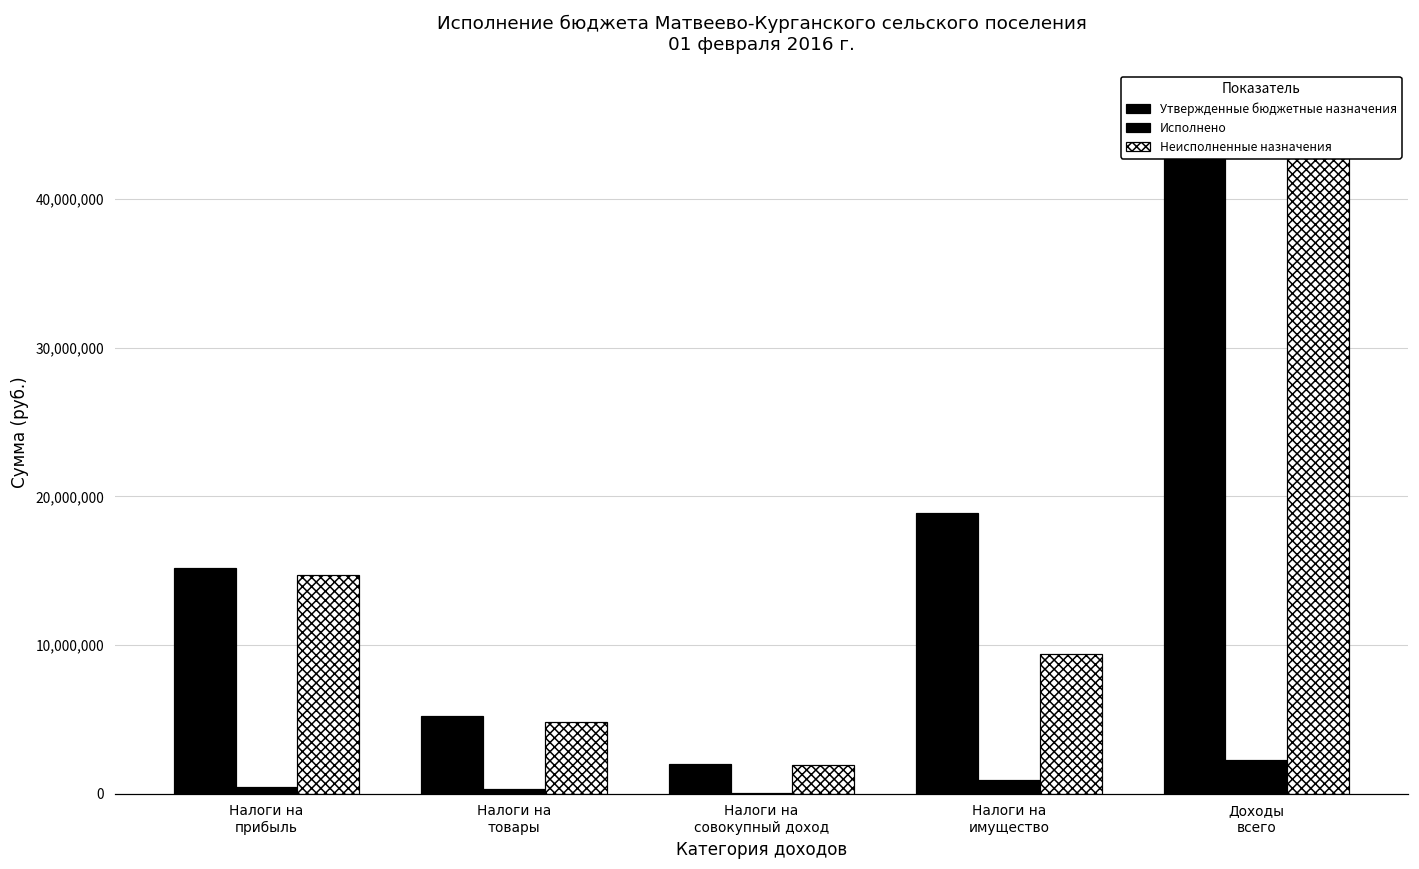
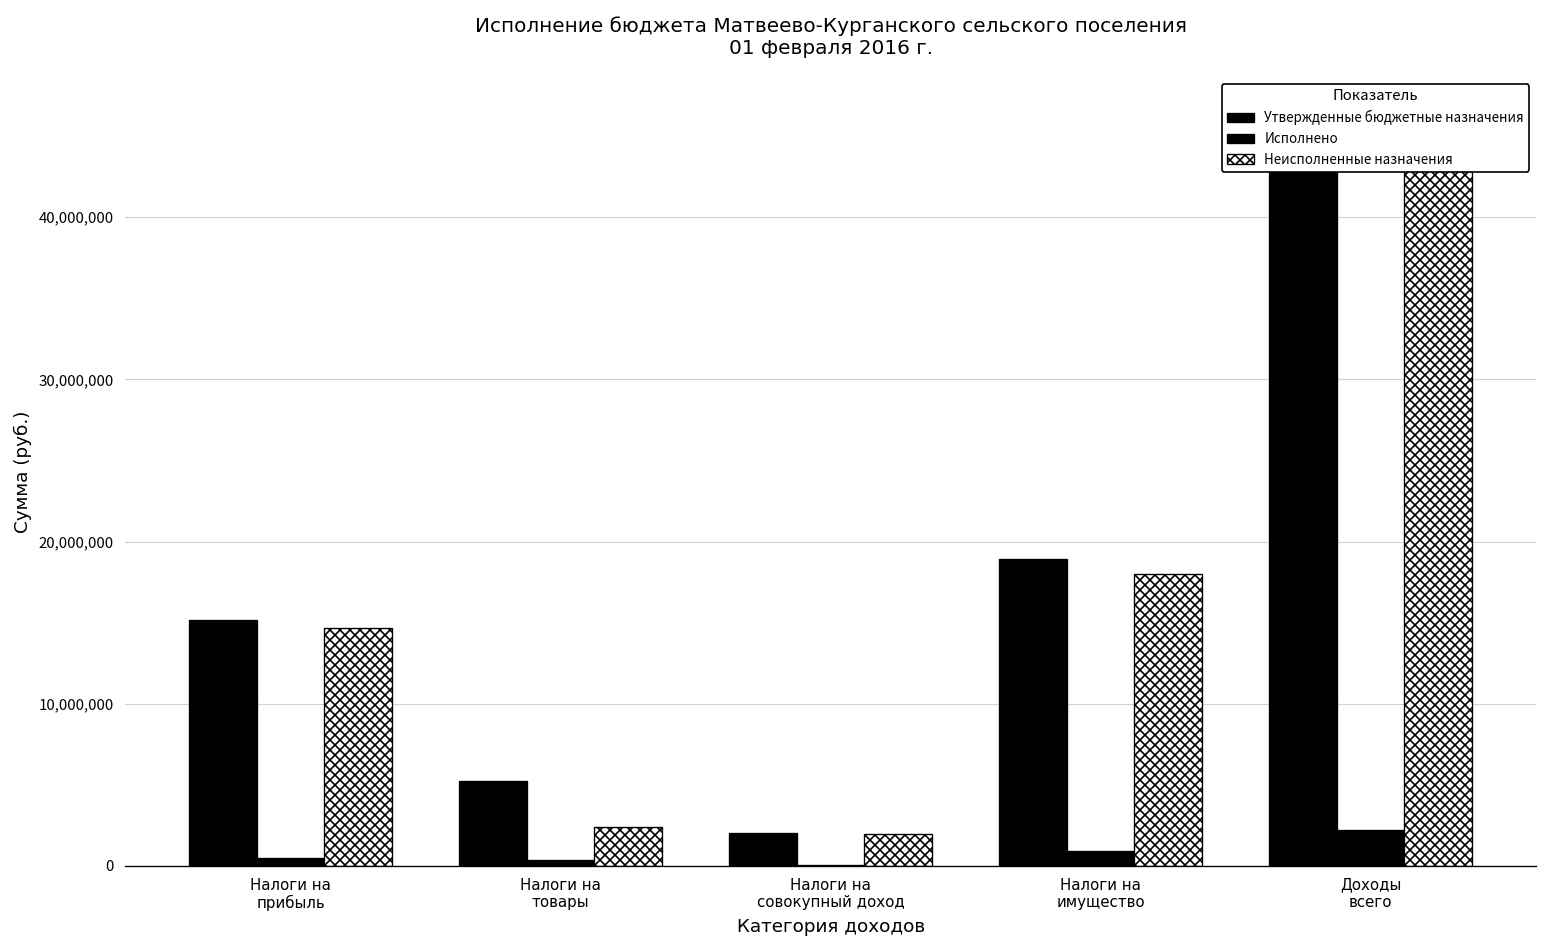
  {
    "Неисполненные назначения": {
      "Налоги на прибыль": "14,700,000",
-     "Налоги на товары": "4,900,000",
+     "Налоги на товары": "2,400,000",
      "Налоги на совокупный доход": "2,000,000",
-     "Налоги на имущество": "9,400,000"
+     "Налоги на имущество": "18,000,000"
    }
  }
